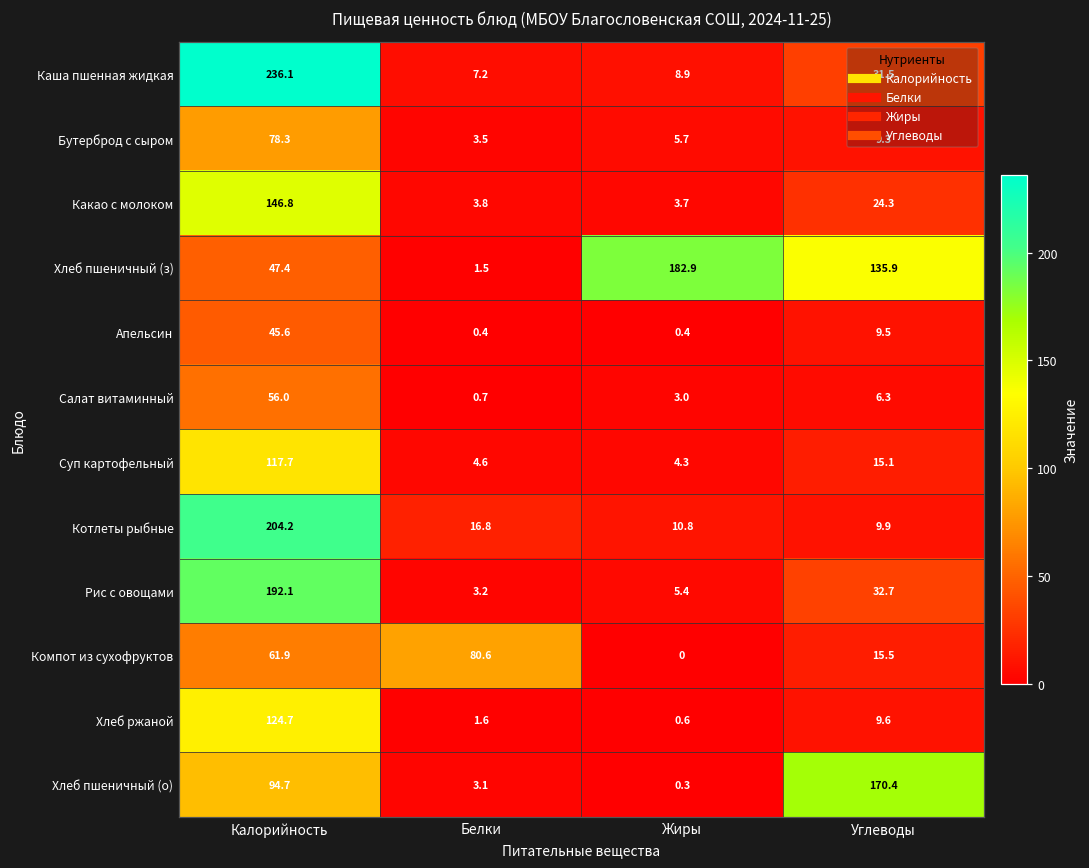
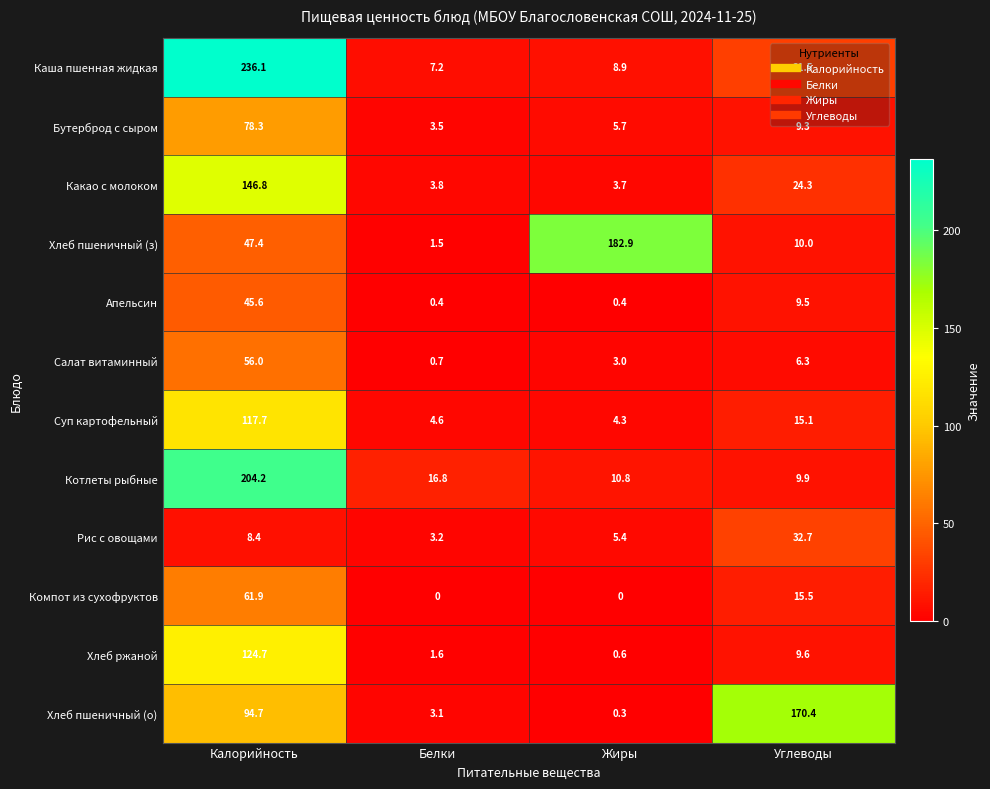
  {
    "Каша пшенная жидкая": {
      "Калорийность": 236.1,
      "Белки": 7.2,
      "Жиры": 8.9
    },
    "Бутерброд с сыром": {
      "Калорийность": 78.3,
      "Белки": 3.5,
      "Жиры": 5.7
    },
    "Какао с молоком": {
      "Калорийность": 146.8,
      "Белки": 3.8,
      "Жиры": 3.7,
      "Углеводы": 24.3
    },
    "Хлеб пшеничный (з)": {
      "Калорийность": 47.4,
      "Белки": 1.5,
      "Жиры": 182.9,
-     "Углеводы": 135.9
+     "Углеводы": 10.0
    },
    "Апельсин": {
      "Калорийность": 45.6,
      "Белки": 0.4,
      "Жиры": 0.4,
      "Углеводы": 9.5
    },
    "Салат витаминный": {
      "Калорийность": 56.0,
      "Белки": 0.7,
      "Жиры": 3.0,
      "Углеводы": 6.3
    },
    "Суп картофельный": {
      "Калорийность": 117.7,
      "Белки": 4.6,
      "Жиры": 4.3,
      "Углеводы": 15.1
    },
    "Котлеты рыбные": {
      "Калорийность": 204.2,
      "Белки": 16.8,
      "Жиры": 10.8,
      "Углеводы": 9.9
    },
    "Рис с овощами": {
-     "Калорийность": 192.1,
+     "Калорийность": 8.4,
      "Белки": 3.2,
      "Жиры": 5.4,
      "Углеводы": 32.7
    },
    "Компот из сухофруктов": {
      "Калорийность": 61.9,
-     "Белки": 80.6,
+     "Белки": 0,
      "Жиры": 0,
      "Углеводы": 15.5
    },
    "Хлеб ржаной": {
      "Калорийность": 124.7,
      "Белки": 1.6,
      "Жиры": 0.6,
      "Углеводы": 9.6
    },
    "Хлеб пшеничный (о)": {
      "Калорийность": 94.7,
      "Белки": 3.1,
      "Жиры": 0.3,
      "Углеводы": 170.4
    }
  }
